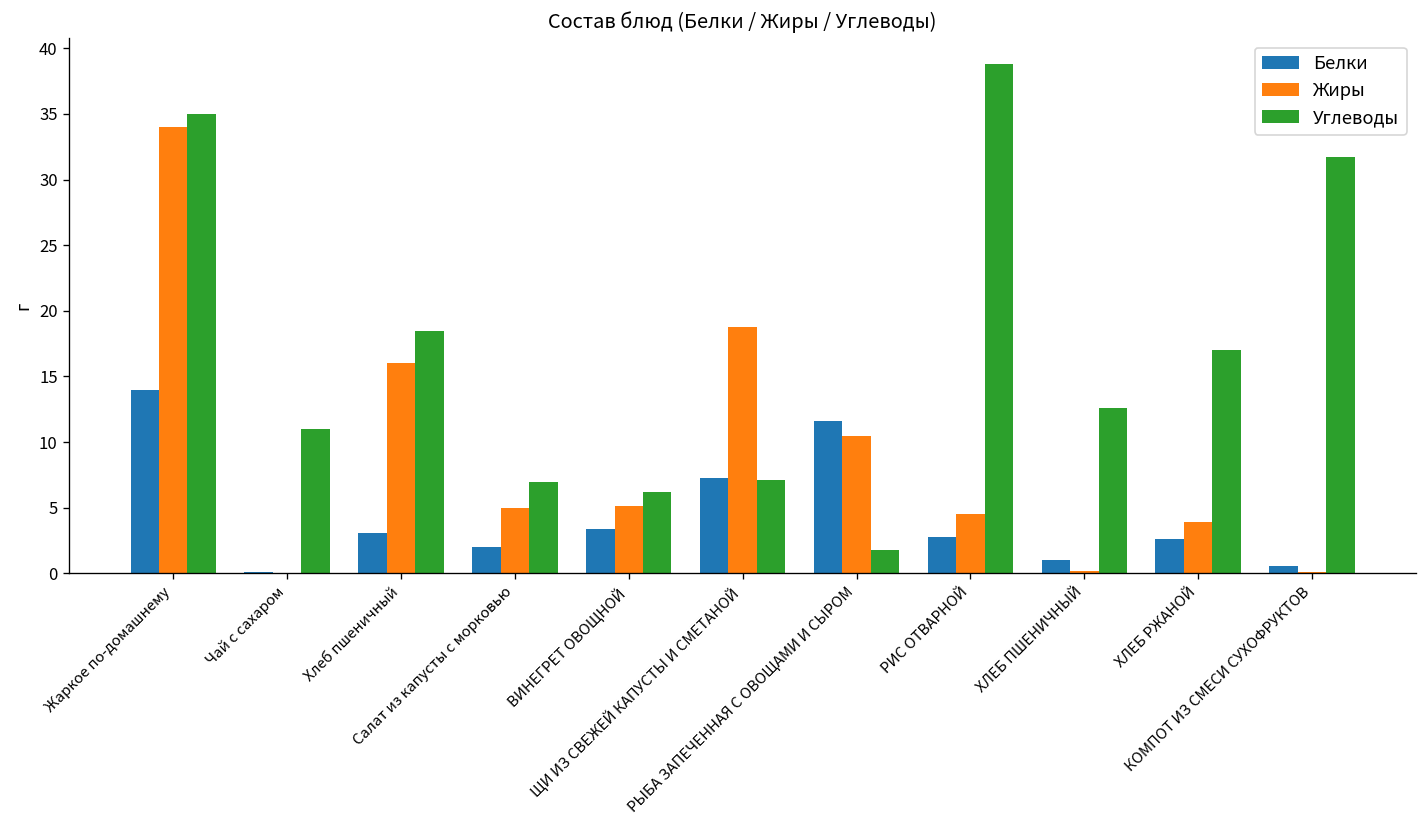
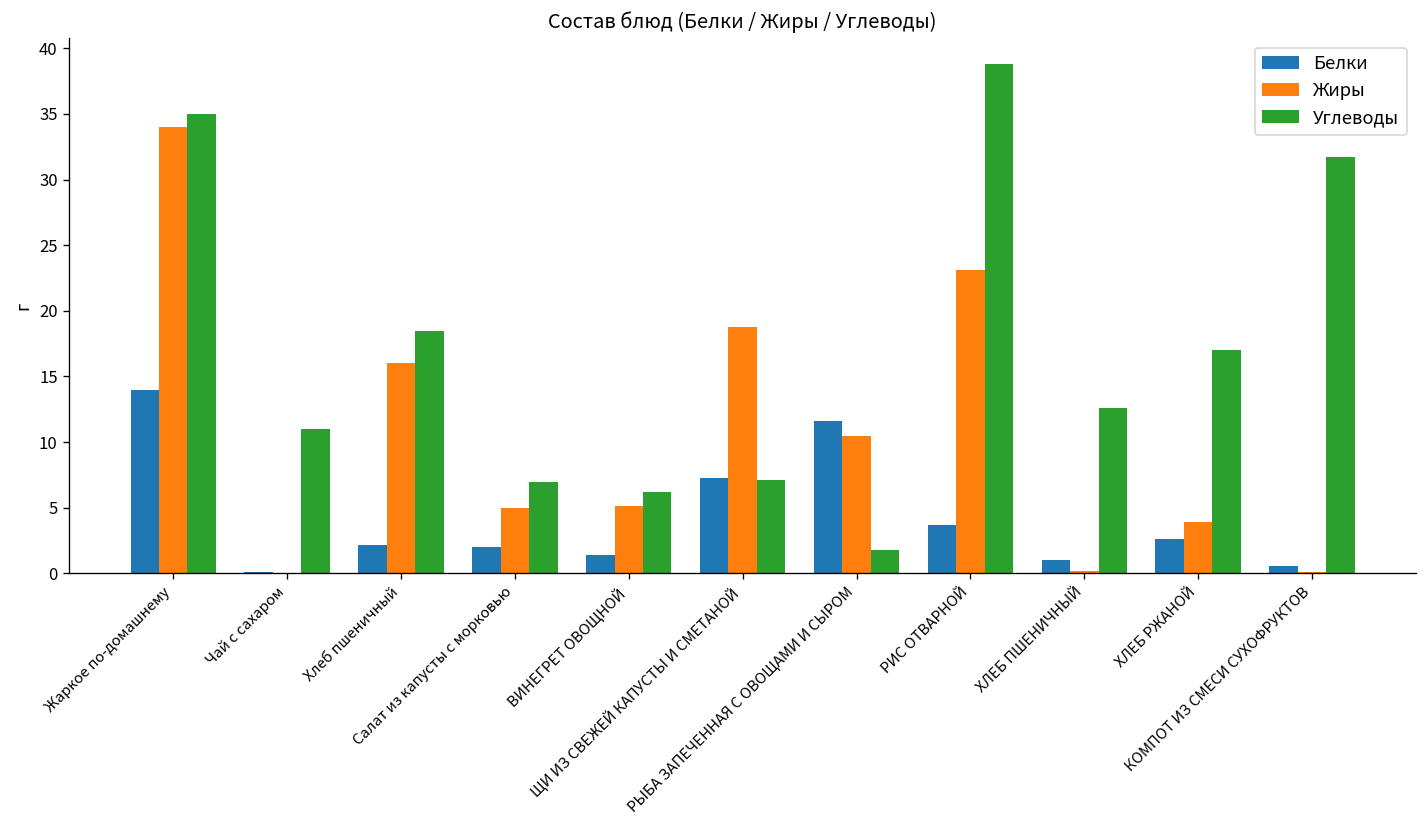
  {
    "Белки": {
      "Жаркое по-домашнему": 14.0,
-     "Хлеб пшеничный": 3.1,
+     "Хлеб пшеничный": 2.2,
      "Салат из капусты с морковью": 2.0,
-     "ВИНЕГРЕТ ОВОЩНОЙ": 3.4,
+     "ВИНЕГРЕТ ОВОЩНОЙ": 1.4,
      "ЩИ ИЗ СВЕЖЕЙ КАПУСТЫ И СМЕТАНОЙ": 7.3,
      "РЫБА ЗАПЕЧЕННАЯ С ОВОЩАМИ И СЫРОМ": 11.6,
-     "РИС ОТВАРНОЙ": 2.8,
+     "РИС ОТВАРНОЙ": 3.7,
      "ХЛЕБ ПШЕНИЧНЫЙ": 1.0,
      "ХЛЕБ РЖАНОЙ": 2.6,
      "КОМПОТ ИЗ СМЕСИ СУХОФРУКТОВ": 0.6
    },
    "Жиры": {
      "Жаркое по-домашнему": 34.0,
      "Чай с сахаром": 0.0,
      "Хлеб пшеничный": 16.0,
      "Салат из капусты с морковью": 5.0,
      "ВИНЕГРЕТ ОВОЩНОЙ": 5.1,
      "ЩИ ИЗ СВЕЖЕЙ КАПУСТЫ И СМЕТАНОЙ": 18.8,
      "РЫБА ЗАПЕЧЕННАЯ С ОВОЩАМИ И СЫРОМ": 10.5,
-     "РИС ОТВАРНОЙ": 4.5,
+     "РИС ОТВАРНОЙ": 23.1,
      "ХЛЕБ РЖАНОЙ": 3.9
    },
    "Углеводы": {
      "Жаркое по-домашнему": 35.0,
      "Чай с сахаром": 11.0,
      "Хлеб пшеничный": 18.5,
      "Салат из капусты с морковью": 7.0,
      "ВИНЕГРЕТ ОВОЩНОЙ": 6.2,
      "ЩИ ИЗ СВЕЖЕЙ КАПУСТЫ И СМЕТАНОЙ": 7.1,
      "РЫБА ЗАПЕЧЕННАЯ С ОВОЩАМИ И СЫРОМ": 1.8,
      "РИС ОТВАРНОЙ": 38.8,
      "ХЛЕБ ПШЕНИЧНЫЙ": 12.6,
      "ХЛЕБ РЖАНОЙ": 17.0,
      "КОМПОТ ИЗ СМЕСИ СУХОФРУКТОВ": 31.7
    }
  }
